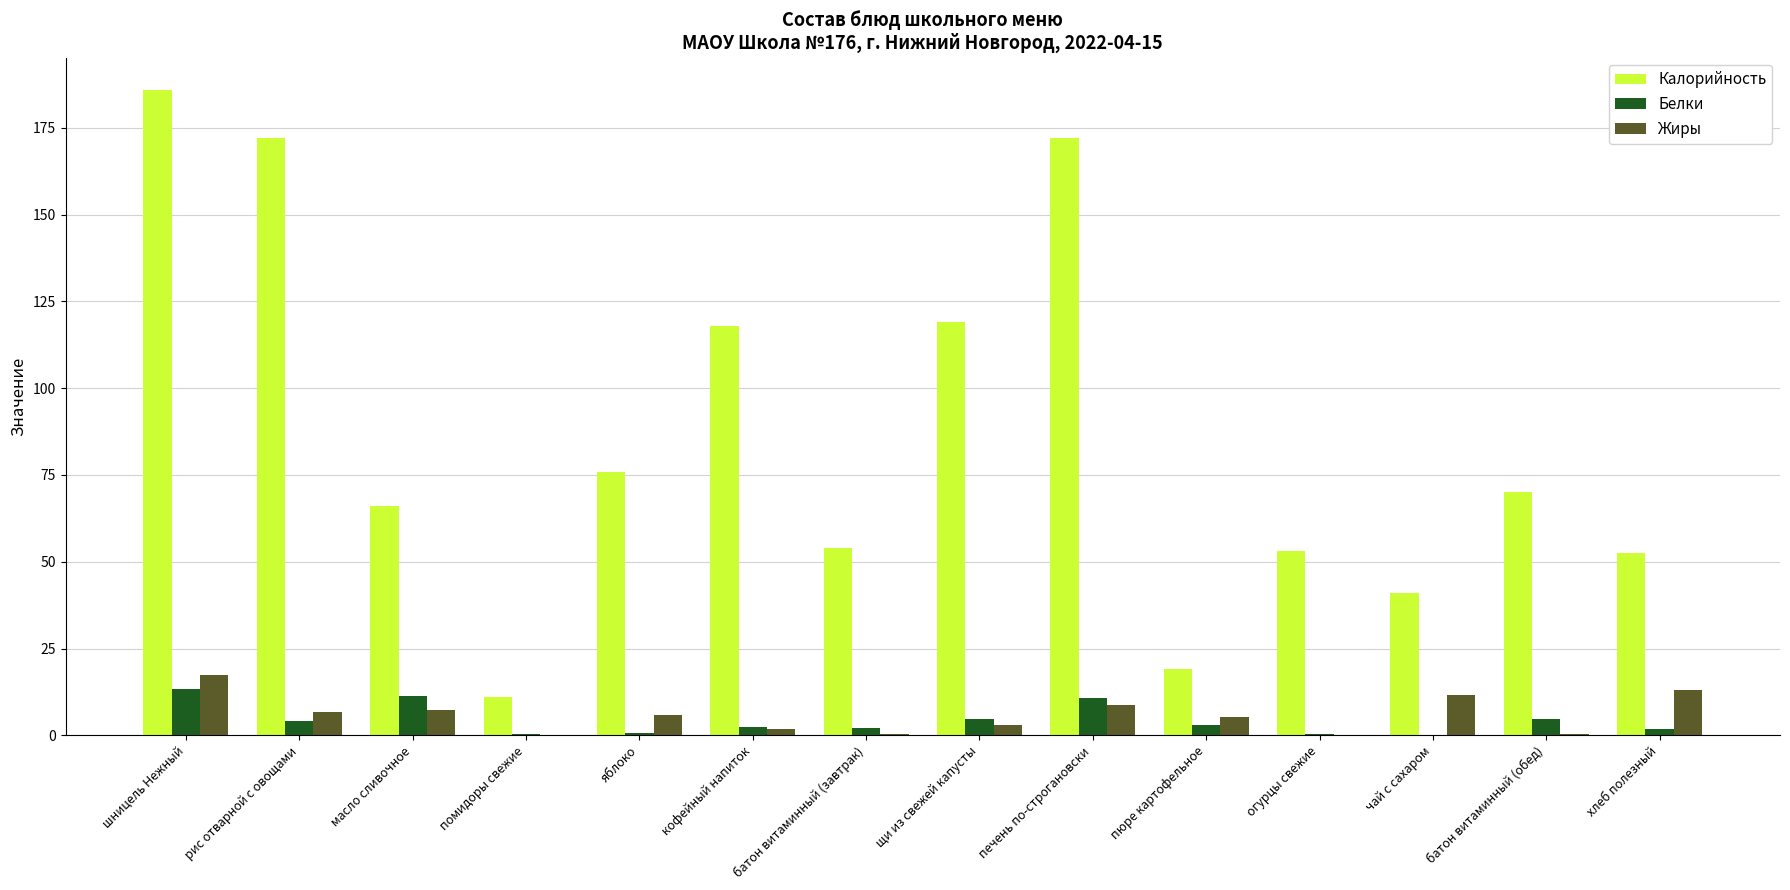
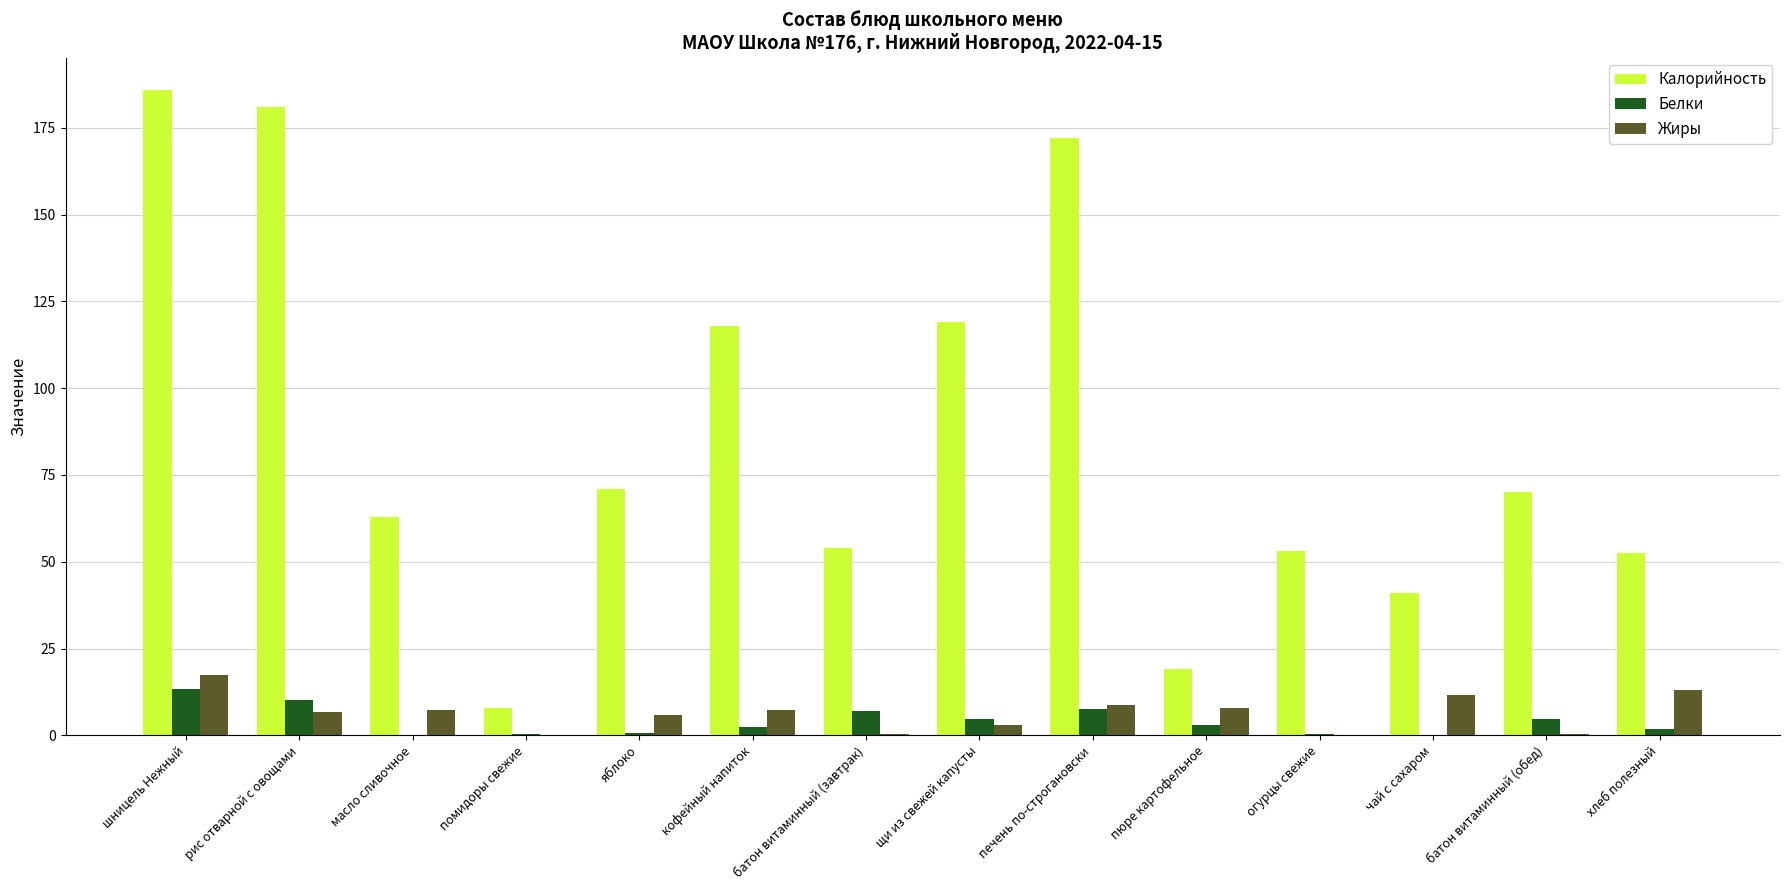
  {
    "Калорийность": {
      "шницель Нежный": 186,
-     "рис отварной с овощами": 172,
-     "масло сливочное": 66,
-     "помидоры свежие": 11,
-     "яблоко": 76,
+     "рис отварной с овощами": 181,
+     "масло сливочное": 63,
+     "помидоры свежие": 8,
+     "яблоко": 71,
      "кофейный напиток": 118,
      "батон витаминный (завтрак)": 54,
      "щи из свежей капусты": 119,
      "печень по-строгановски": 172,
      "пюре картофельное": 19,
      "огурцы свежие": 53,
      "чай с сахаром": 41,
      "батон витаминный (обед)": 70,
      "хлеб полезный": 53
    },
    "Белки": {
      "шницель Нежный": 13,
-     "рис отварной с овощами": 4,
-     "масло сливочное": 11,
+     "рис отварной с овощами": 10,
+     "масло сливочное": 0,
      "кофейный напиток": 2,
-     "батон витаминный (завтрак)": 2,
+     "батон витаминный (завтрак)": 7,
      "щи из свежей капусты": 5,
-     "печень по-строгановски": 11,
+     "печень по-строгановски": 8,
      "пюре картофельное": 3,
      "батон витаминный (обед)": 5,
      "хлеб полезный": 2
    },
    "Жиры": {
      "шницель Нежный": 17,
      "рис отварной с овощами": 7,
      "масло сливочное": 7,
      "яблоко": 6,
-     "кофейный напиток": 2,
+     "кофейный напиток": 7,
      "щи из свежей капусты": 3,
      "печень по-строгановски": 9,
-     "пюре картофельное": 5,
+     "пюре картофельное": 8,
      "огурцы свежие": 0,
      "чай с сахаром": 12,
      "хлеб полезный": 13
    }
  }
